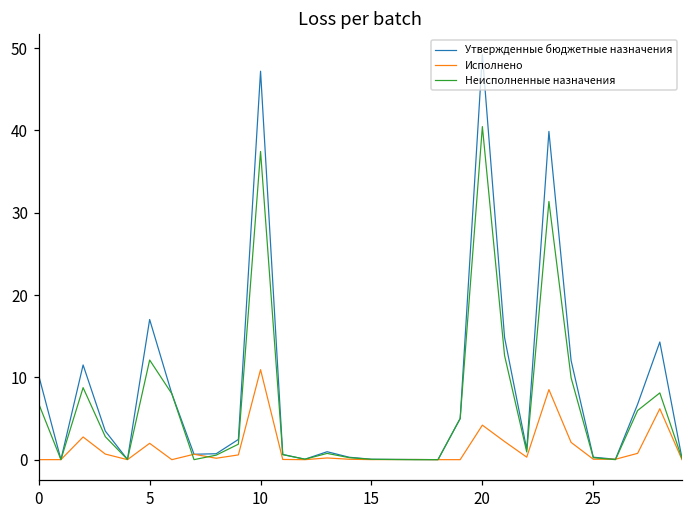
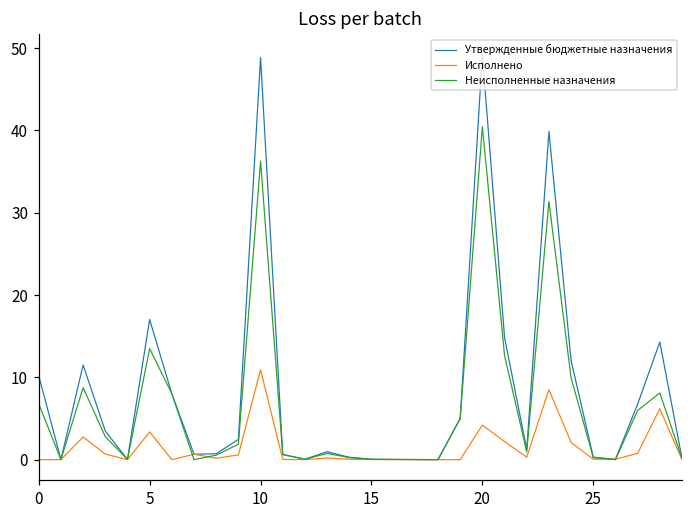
  {
    "Утвержденные бюджетные назначения": {
      "0": 10,
      "5": 17,
-     "10": 47
+     "10": 49
    },
    "Исполнено": {
      "0": 0,
-     "5": 2,
+     "5": 3,
      "10": 11,
      "20": 4
    },
    "Неисполненные назначения": {
      "0": 7,
-     "5": 12,
-     "10": 37,
+     "5": 13,
+     "10": 36,
      "20": 40
    }
  }
